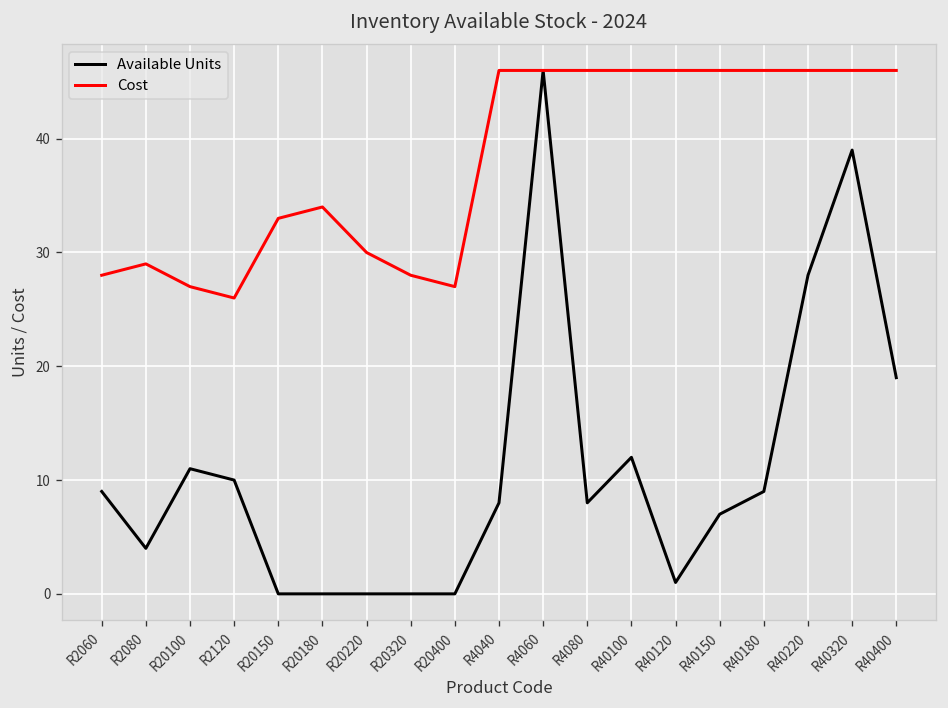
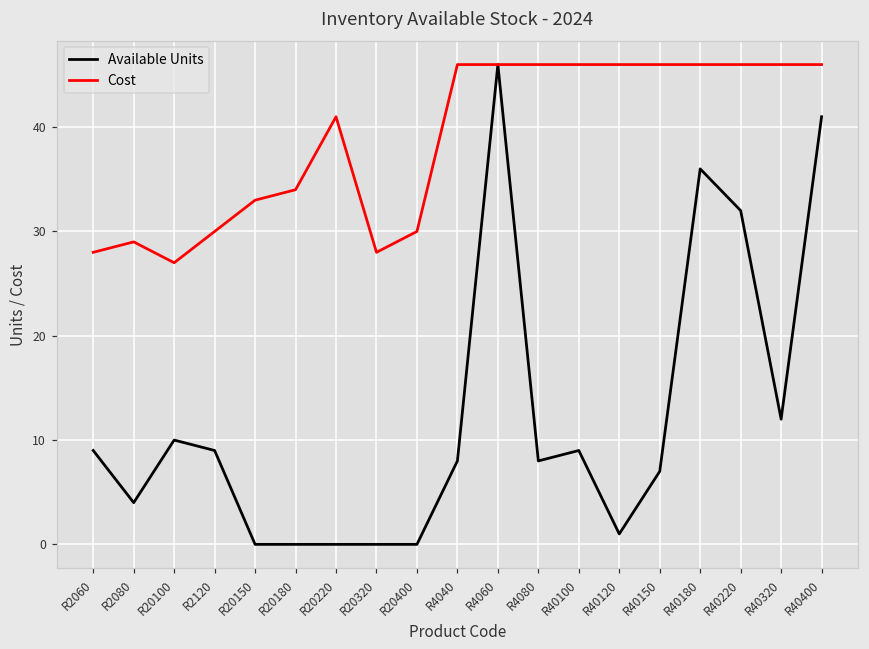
  {
    "Available Units": {
      "R2060": 9,
      "R2080": 4,
-     "R20100": 11,
-     "R2120": 10,
+     "R20100": 10,
+     "R2120": 9,
      "R20150": 0,
      "R20180": 0,
      "R20220": 0,
      "R20320": 0,
      "R20400": 0,
      "R4040": 8,
      "R4080": 8,
-     "R40100": 12,
+     "R40100": 9,
      "R40120": 1,
      "R40150": 7,
-     "R40180": 9,
-     "R40220": 28,
-     "R40320": 39,
-     "R40400": 19
+     "R40180": 36,
+     "R40220": 32,
+     "R40320": 12,
+     "R40400": 41
    },
    "Cost": {
      "R2060": 28,
      "R2080": 29,
      "R20100": 27,
-     "R2120": 26,
+     "R2120": 30,
      "R20150": 33,
      "R20180": 34,
-     "R20220": 30,
+     "R20220": 41,
      "R20320": 28,
-     "R20400": 27,
+     "R20400": 30,
      "R4040": 46,
      "R4080": 46,
      "R40100": 46,
      "R40120": 46,
      "R40150": 46,
      "R40180": 46,
      "R40220": 46,
      "R40320": 46,
      "R40400": 46
    }
  }
